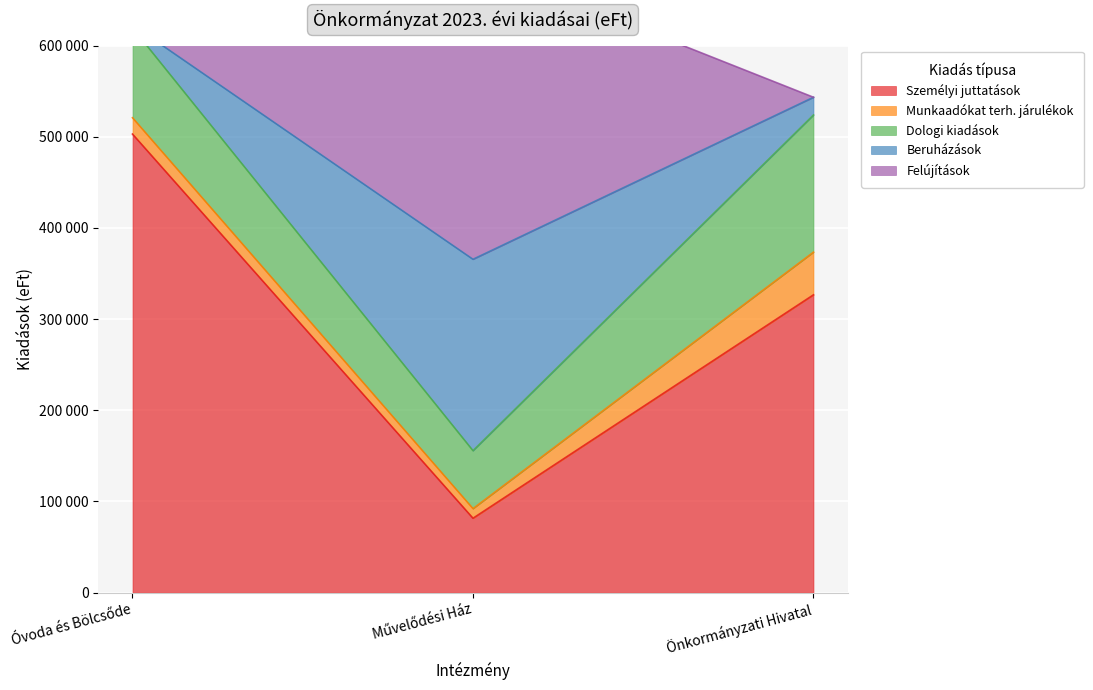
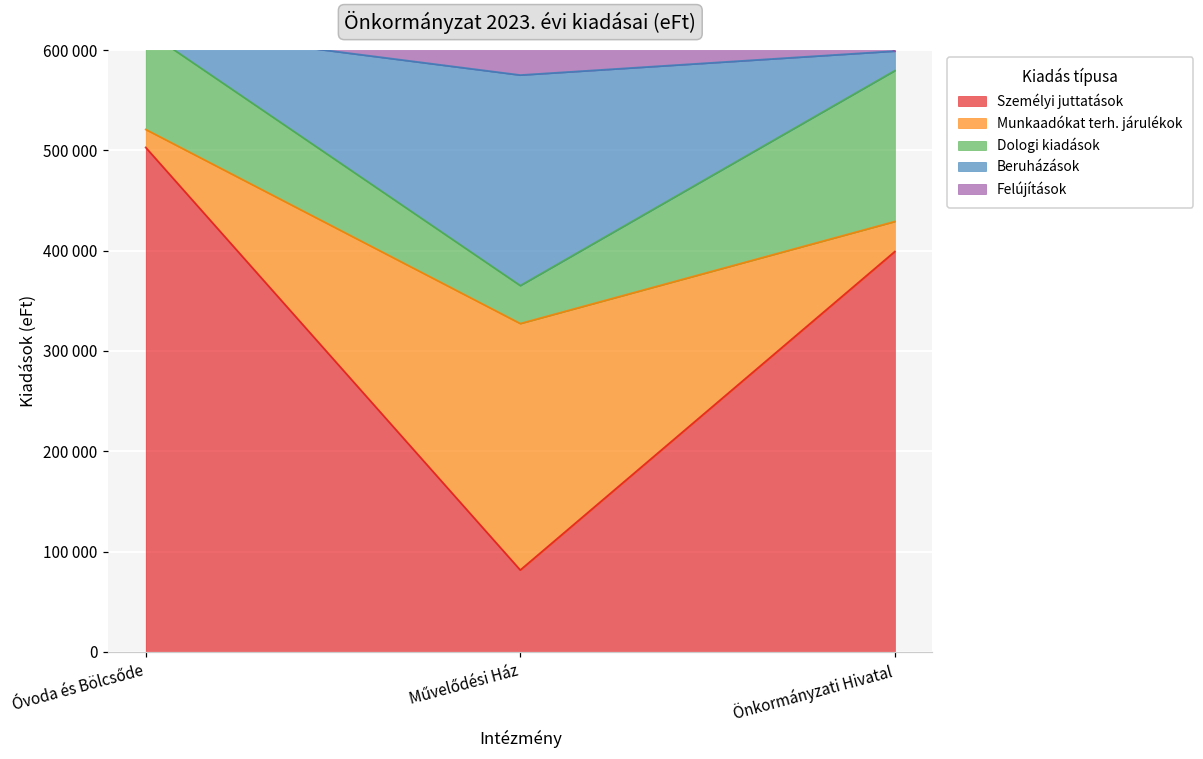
  {
    "Személyi juttatások": {
      "Óvoda és Bölcsőde": 500000,
      "Művelődési Ház": 80000,
-     "Önkormányzati Hivatal": 330000
+     "Önkormányzati Hivatal": 400000
    },
    "Munkaadókat terh. járulékok": {
      "Óvoda és Bölcsőde": 20000,
-     "Művelődési Ház": 10000,
-     "Önkormányzati Hivatal": 50000
+     "Művelődési Ház": 250000,
+     "Önkormányzati Hivatal": 30000
    },
    "Dologi kiadások": {
-     "Művelődési Ház": 60000,
+     "Művelődési Ház": 40000,
      "Önkormányzati Hivatal": 150000
    },
    "Beruházások": {
      "Művelődési Ház": 210000
    }
  }
